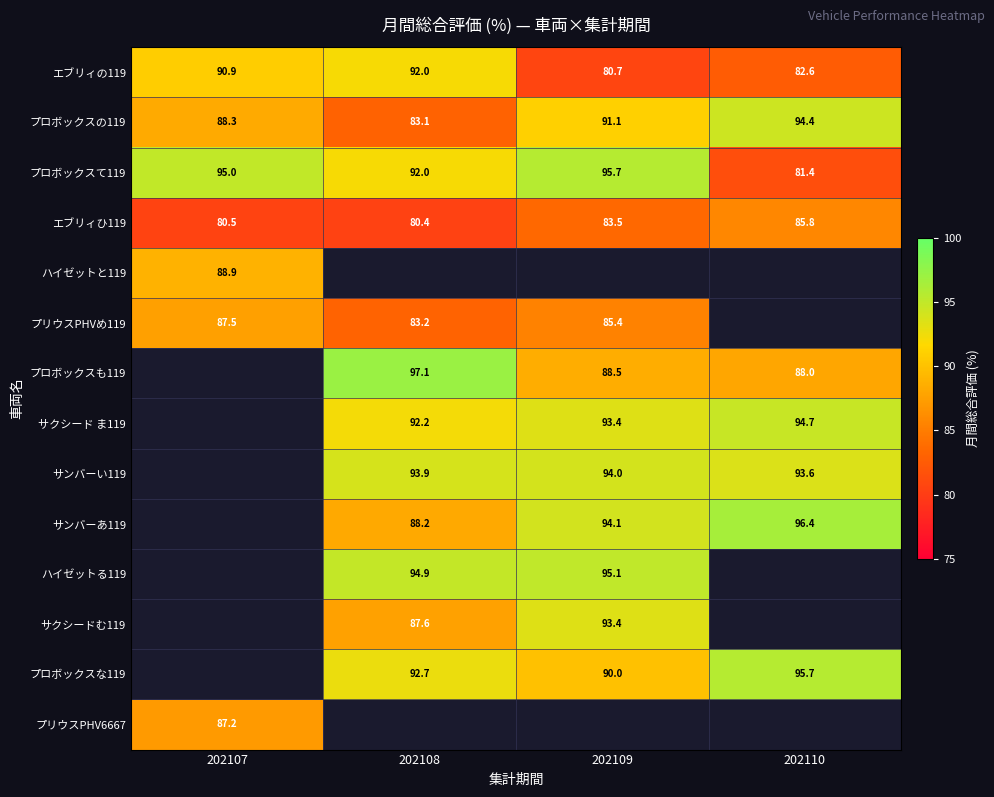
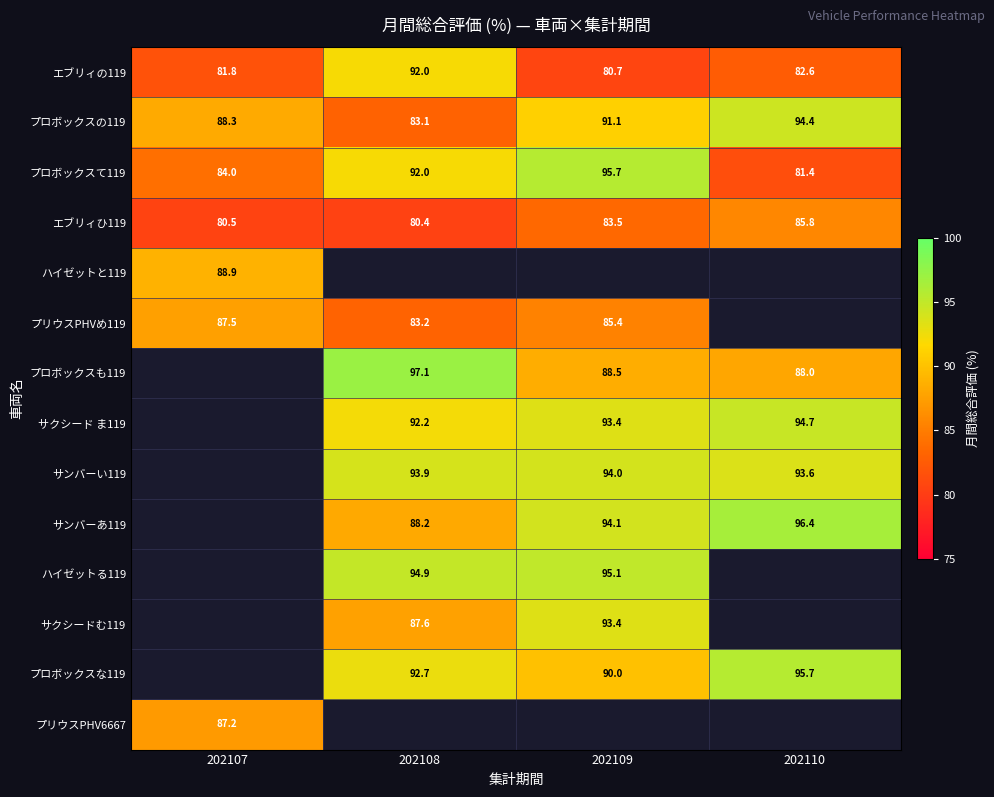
  {
    "エブリィの119": {
-     "202107": 90.9,
+     "202107": 81.8,
      "202108": 92.0,
      "202109": 80.7,
      "202110": 82.6
    },
    "プロボックスの119": {
      "202107": 88.3,
      "202108": 83.1,
      "202109": 91.1,
      "202110": 94.4
    },
    "プロボックスて119": {
-     "202107": 95.0,
+     "202107": 84.0,
      "202108": 92.0,
      "202109": 95.7,
      "202110": 81.4
    },
    "エブリィひ119": {
      "202107": 80.5,
      "202108": 80.4,
      "202109": 83.5,
      "202110": 85.8
    },
    "ハイゼットと119": {
      "202107": 88.9
    },
    "プリウスPHVめ119": {
      "202107": 87.5,
      "202108": 83.2,
      "202109": 85.4
    },
    "プロボックスも119": {
      "202108": 97.1,
      "202109": 88.5,
      "202110": 88.0
    },
    "サクシード ま119": {
      "202108": 92.2,
      "202109": 93.4,
      "202110": 94.7
    },
    "サンバーい119": {
      "202108": 93.9,
      "202109": 94.0,
      "202110": 93.6
    },
    "サンバーあ119": {
      "202108": 88.2,
      "202109": 94.1,
      "202110": 96.4
    },
    "ハイゼットる119": {
      "202108": 94.9,
      "202109": 95.1
    },
    "サクシードむ119": {
      "202108": 87.6,
      "202109": 93.4
    },
    "プロボックスな119": {
      "202108": 92.7,
      "202109": 90.0,
      "202110": 95.7
    },
    "プリウスPHV6667": {
      "202107": 87.2
    }
  }
